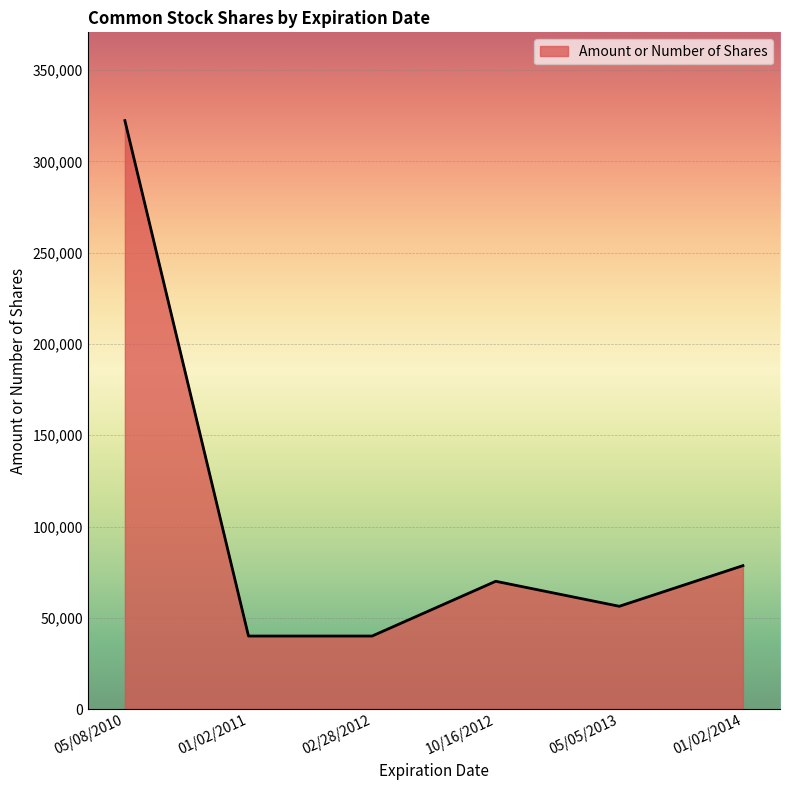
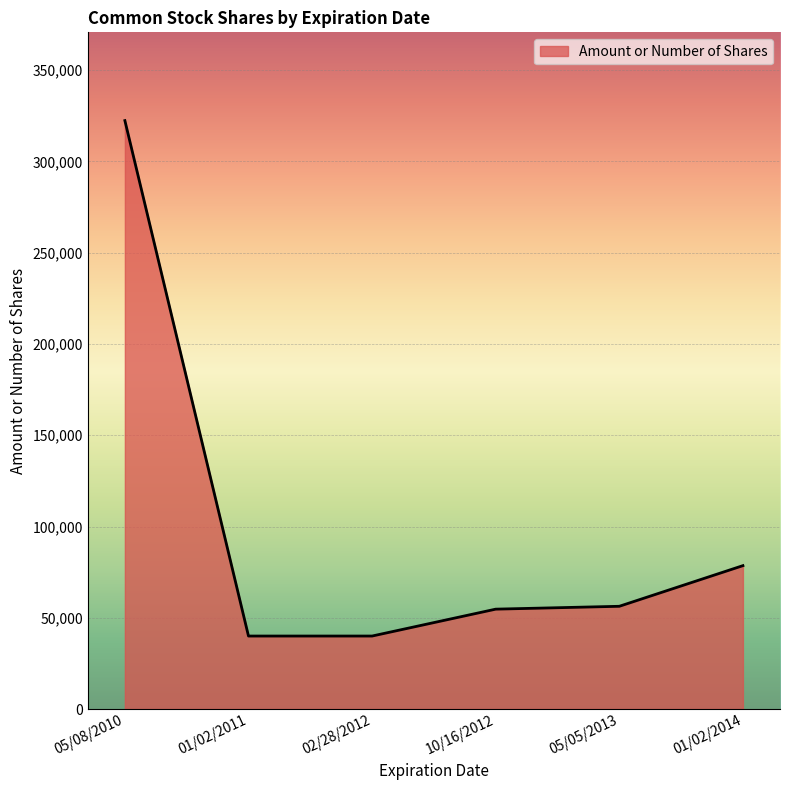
  {
    "05/08/2010": "322,000",
    "01/02/2011": "40,000",
    "02/28/2012": "40,000",
-   "10/16/2012": "70,000",
+   "10/16/2012": "55,000",
    "05/05/2013": "56,000",
    "01/02/2014": "79,000"
  }
